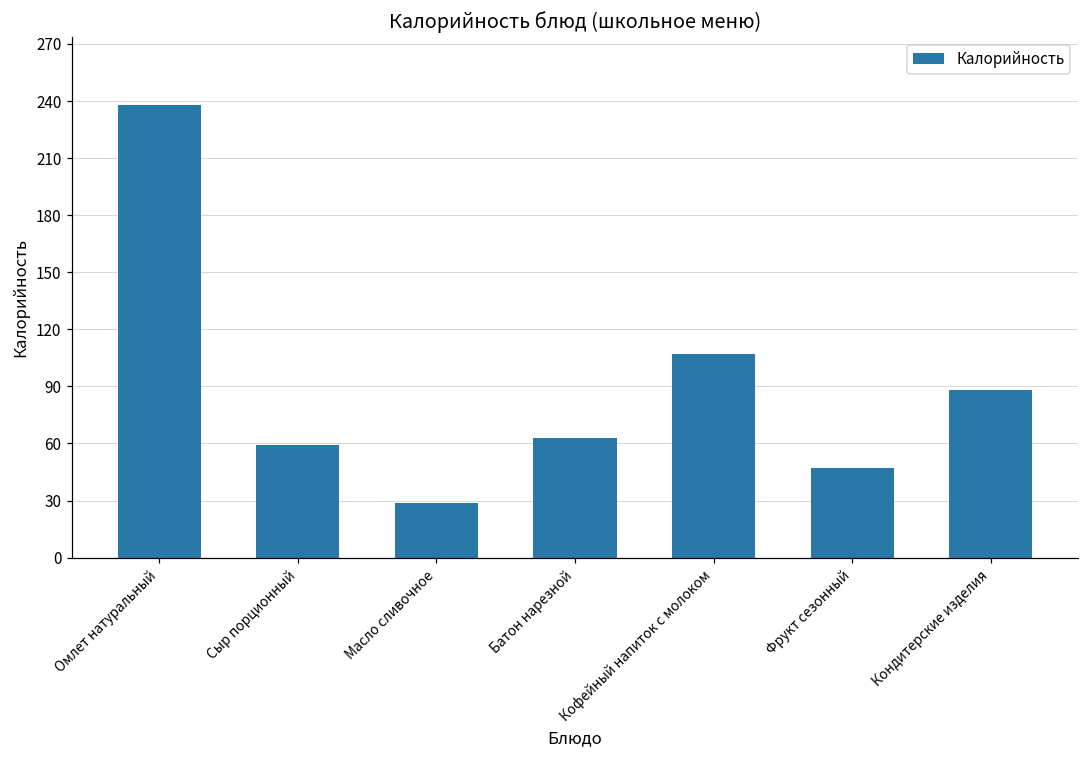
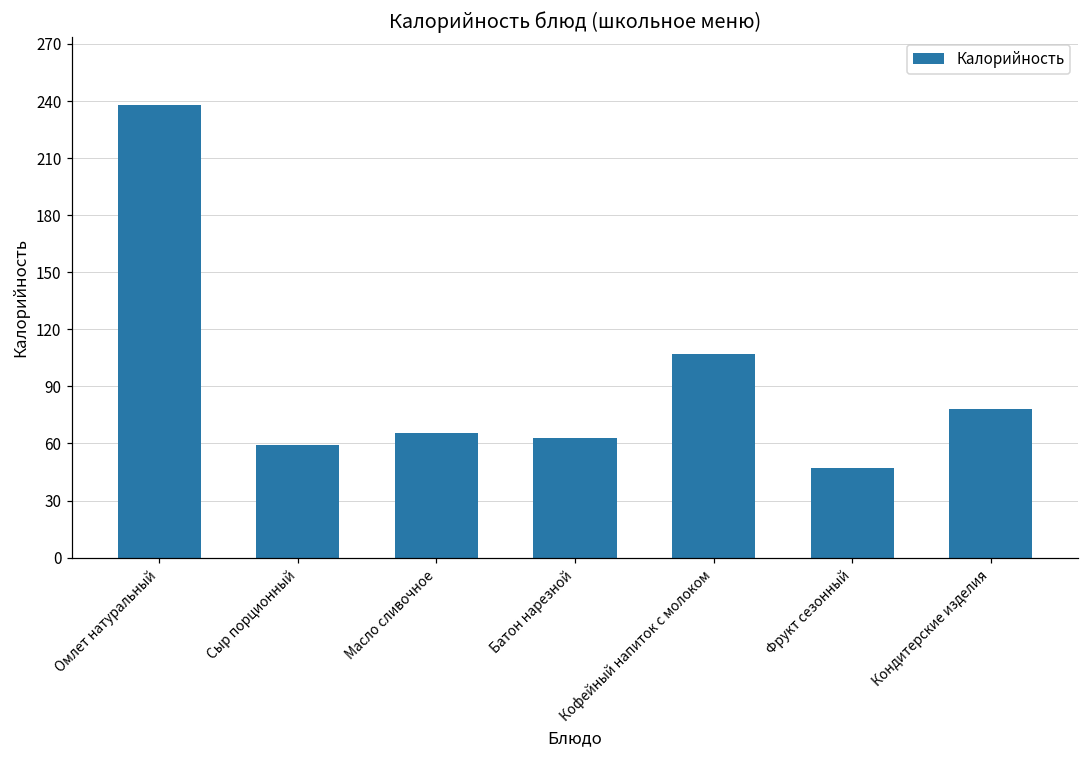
  {
    "Омлет натуральный": 238,
    "Сыр порционный": 59,
-   "Масло сливочное": 29,
+   "Масло сливочное": 66,
    "Батон нарезной": 63,
    "Кофейный напиток с молоком": 107,
    "Фрукт сезонный": 47,
-   "Кондитерские изделия": 88
+   "Кондитерские изделия": 78
  }
